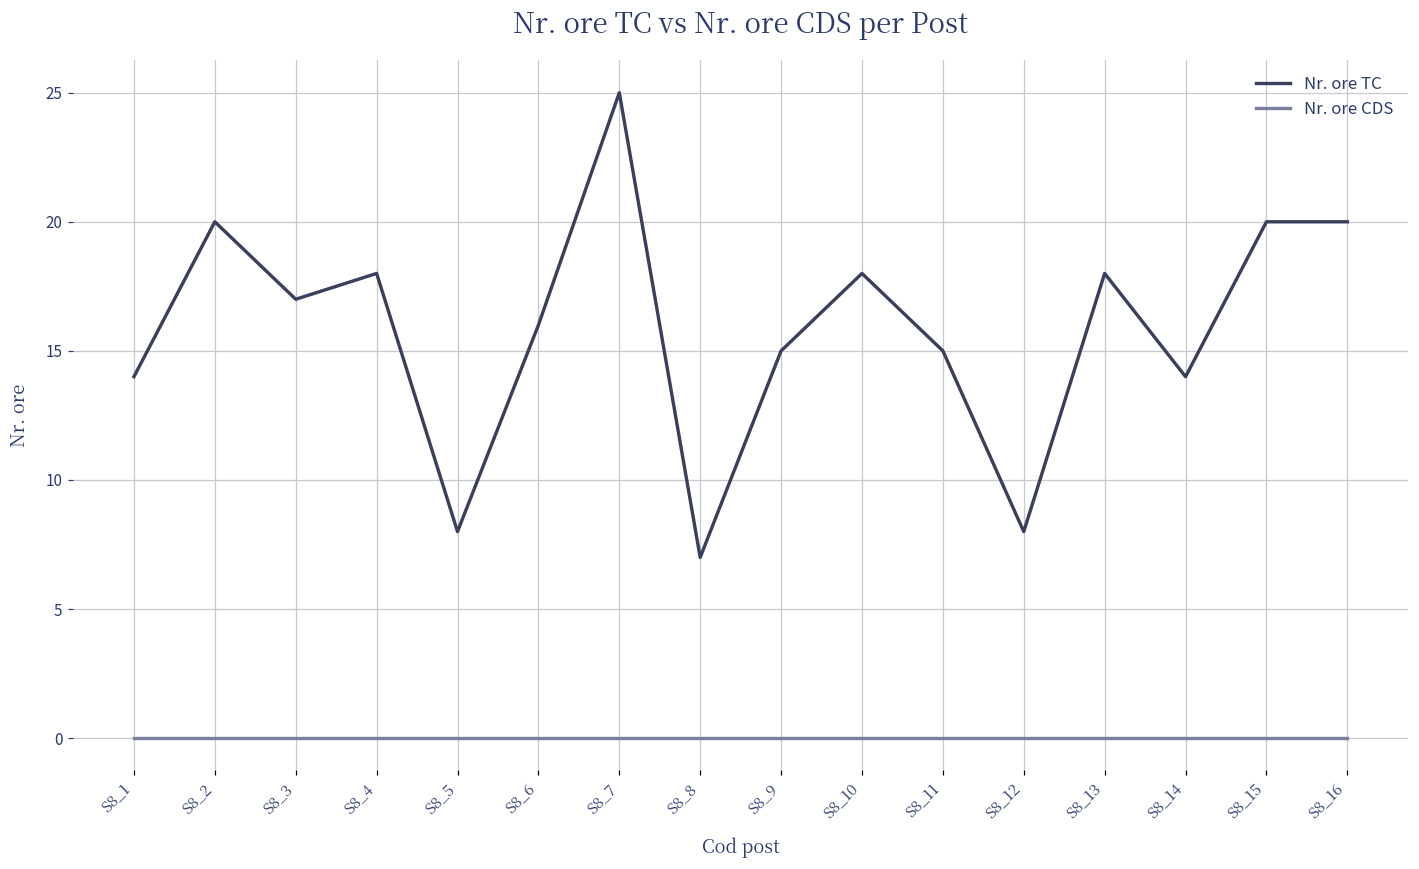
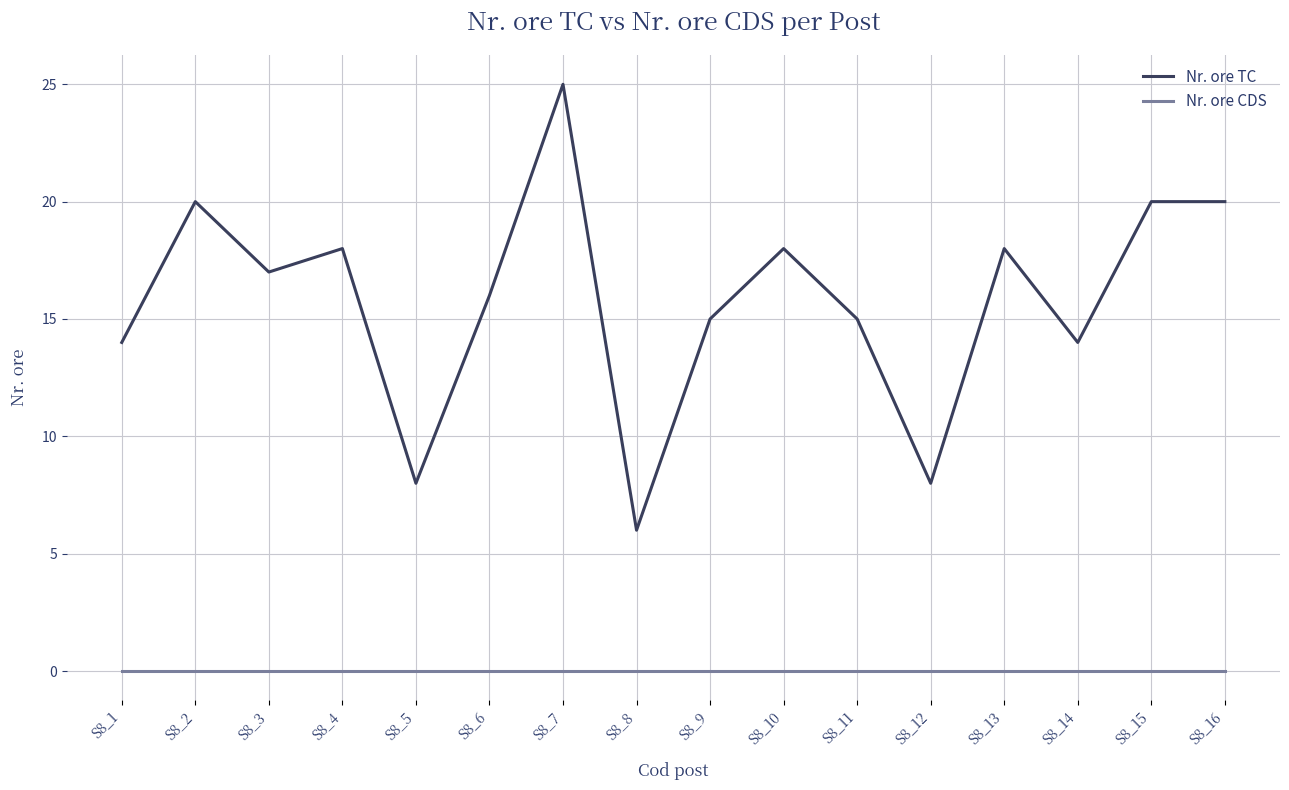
  {
    "Nr. ore TC": {
      "S8_1": 14,
      "S8_2": 20,
      "S8_3": 17,
      "S8_4": 18,
      "S8_5": 8,
      "S8_6": 16,
      "S8_7": 25,
-     "S8_8": 7,
+     "S8_8": 6,
      "S8_9": 15,
      "S8_10": 18,
      "S8_11": 15,
      "S8_12": 8,
      "S8_13": 18,
      "S8_14": 14,
      "S8_15": 20,
      "S8_16": 20
    },
    "Nr. ore CDS": {
      "S8_1": 0,
      "S8_2": 0,
      "S8_3": 0,
      "S8_4": 0,
      "S8_5": 0,
      "S8_6": 0,
      "S8_7": 0,
      "S8_8": 0,
      "S8_9": 0,
      "S8_10": 0,
      "S8_11": 0,
      "S8_12": 0,
      "S8_13": 0,
      "S8_14": 0,
      "S8_15": 0,
      "S8_16": 0
    }
  }
